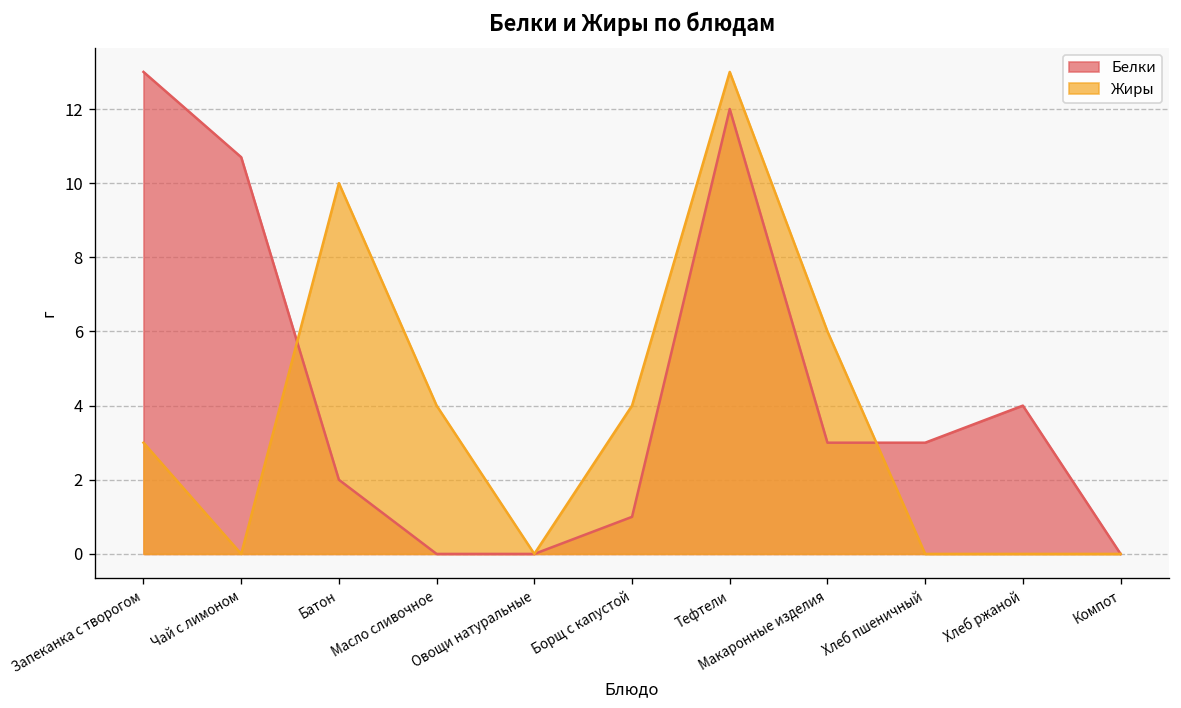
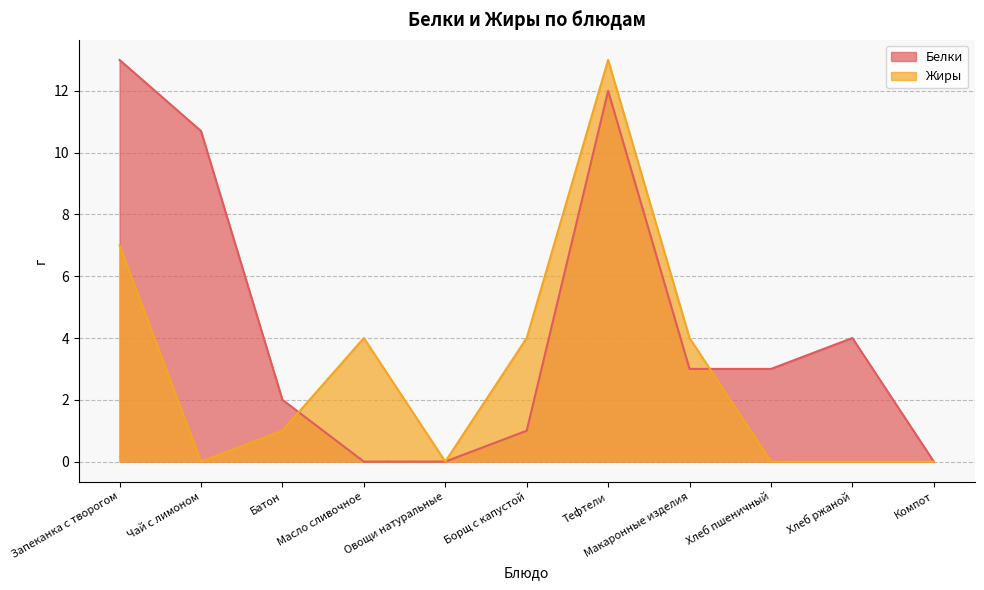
  {
    "Белки": {
      "Запеканка с творогом": 13,
      "Чай с лимоном": 10.7,
      "Батон": 2,
      "Масло сливочное": 0,
      "Борщ с капустой": 1,
      "Тефтели": 12,
      "Макаронные изделия": 3,
      "Хлеб пшеничный": 3,
      "Хлеб ржаной": 4
    },
    "Жиры": {
-     "Запеканка с творогом": 3,
+     "Запеканка с творогом": 7,
      "Чай с лимоном": 0,
-     "Батон": 10,
+     "Батон": 1,
      "Масло сливочное": 4,
      "Борщ с капустой": 4,
      "Тефтели": 13,
-     "Макаронные изделия": 6,
+     "Макаронные изделия": 4,
      "Хлеб пшеничный": 0,
      "Хлеб ржаной": 0
    }
  }
